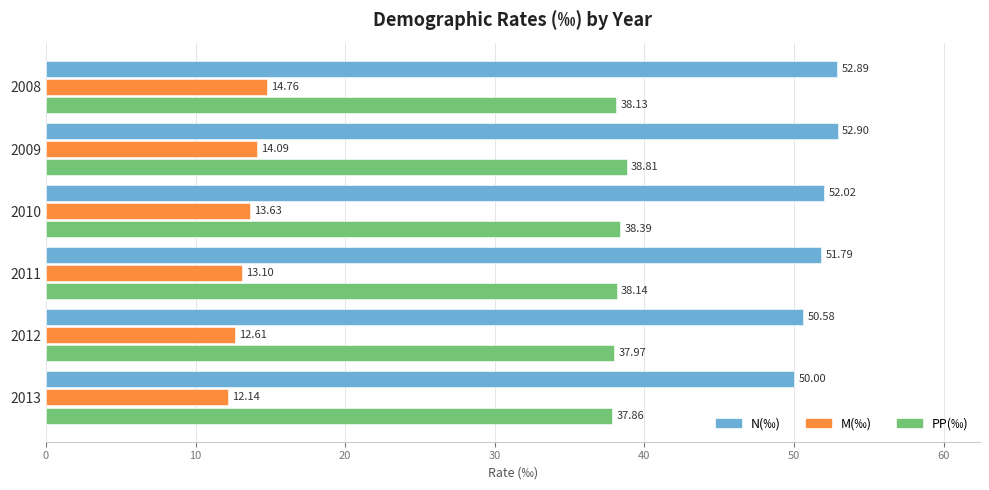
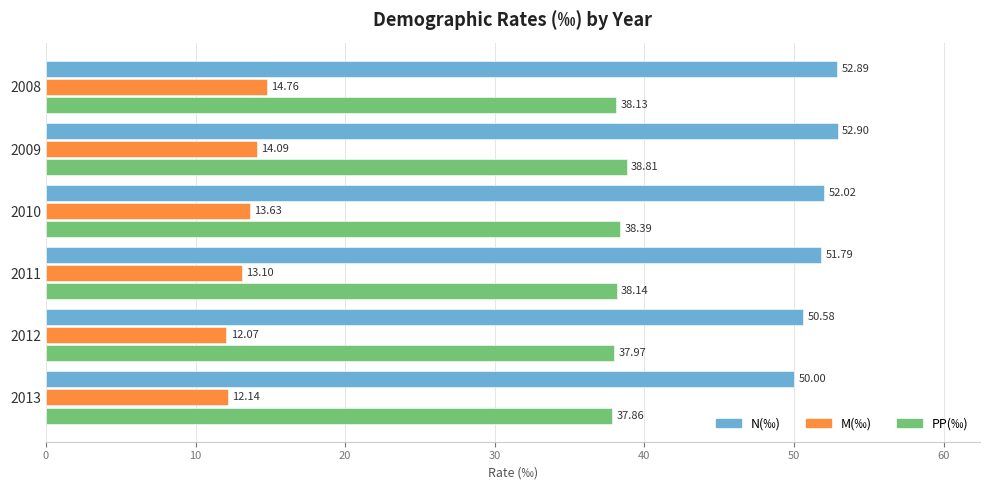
  {
    "N(‰)": {
      "2008": 52.89,
      "2009": 52.90,
      "2010": 52.02,
      "2011": 51.79,
      "2012": 50.58,
      "2013": 50.00
    },
    "M(‰)": {
      "2008": 14.76,
      "2009": 14.09,
      "2010": 13.63,
      "2011": 13.10,
-     "2012": 12.61,
+     "2012": 12.07,
      "2013": 12.14
    },
    "PP(‰)": {
      "2008": 38.13,
      "2009": 38.81,
      "2010": 38.39,
      "2011": 38.14,
      "2012": 37.97,
      "2013": 37.86
    }
  }
